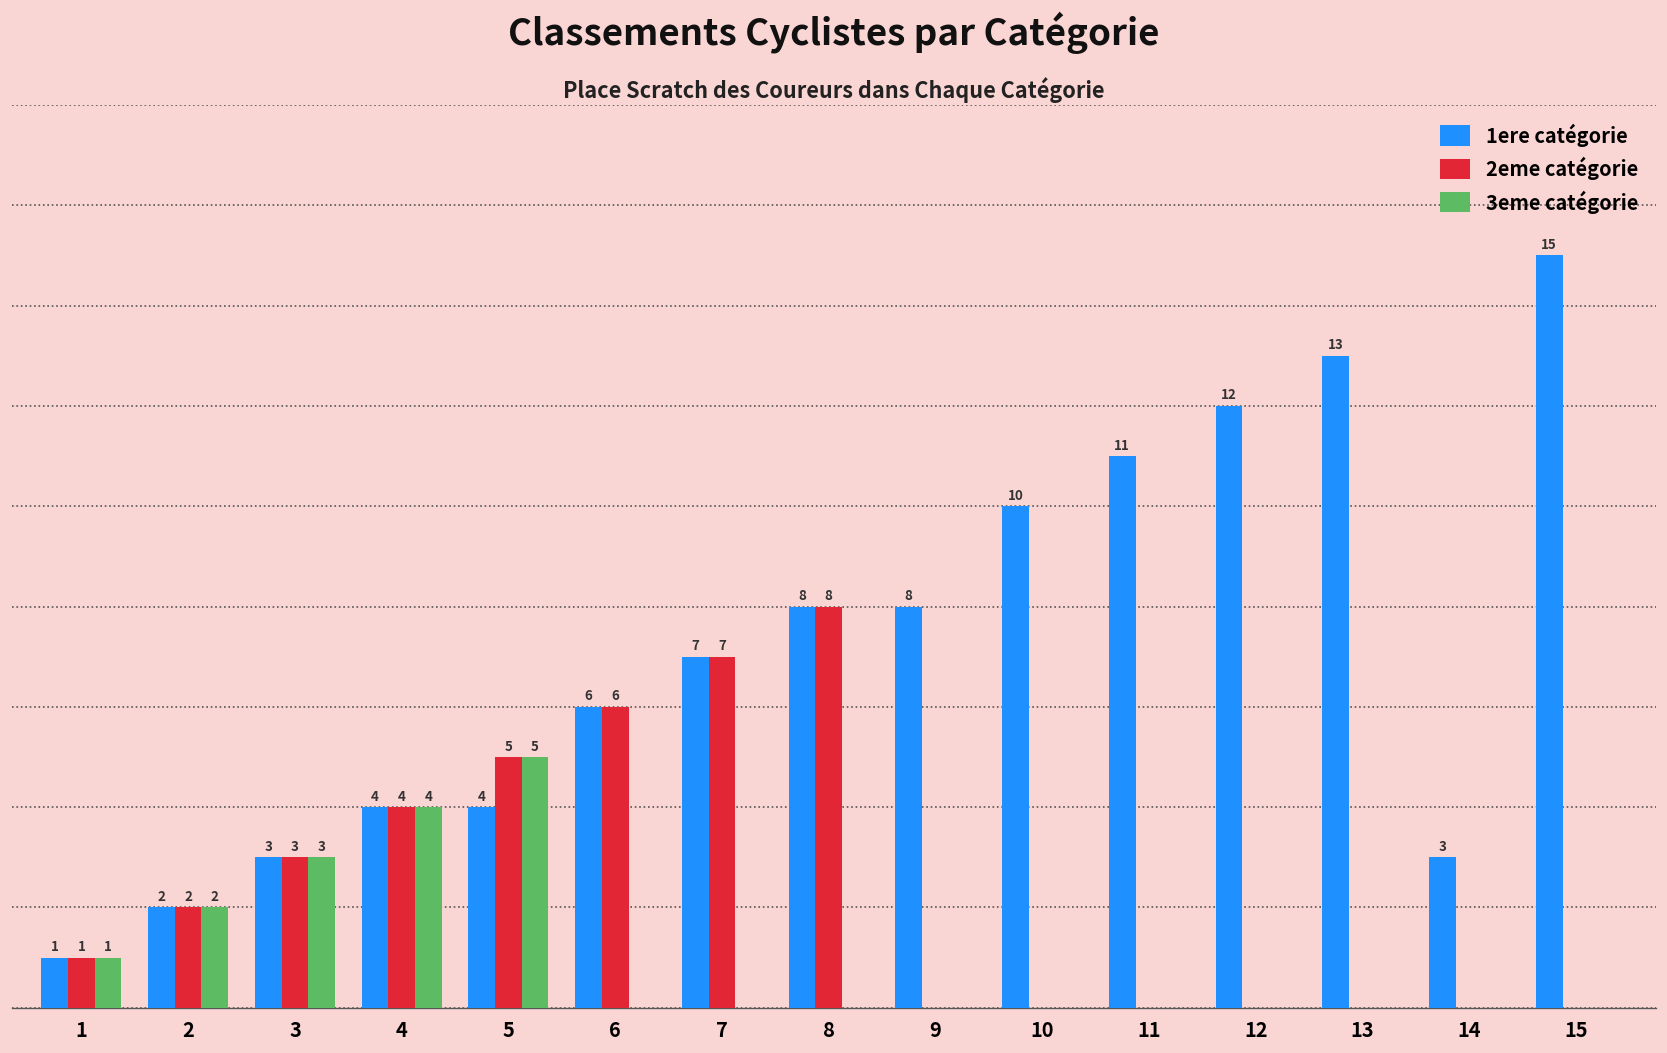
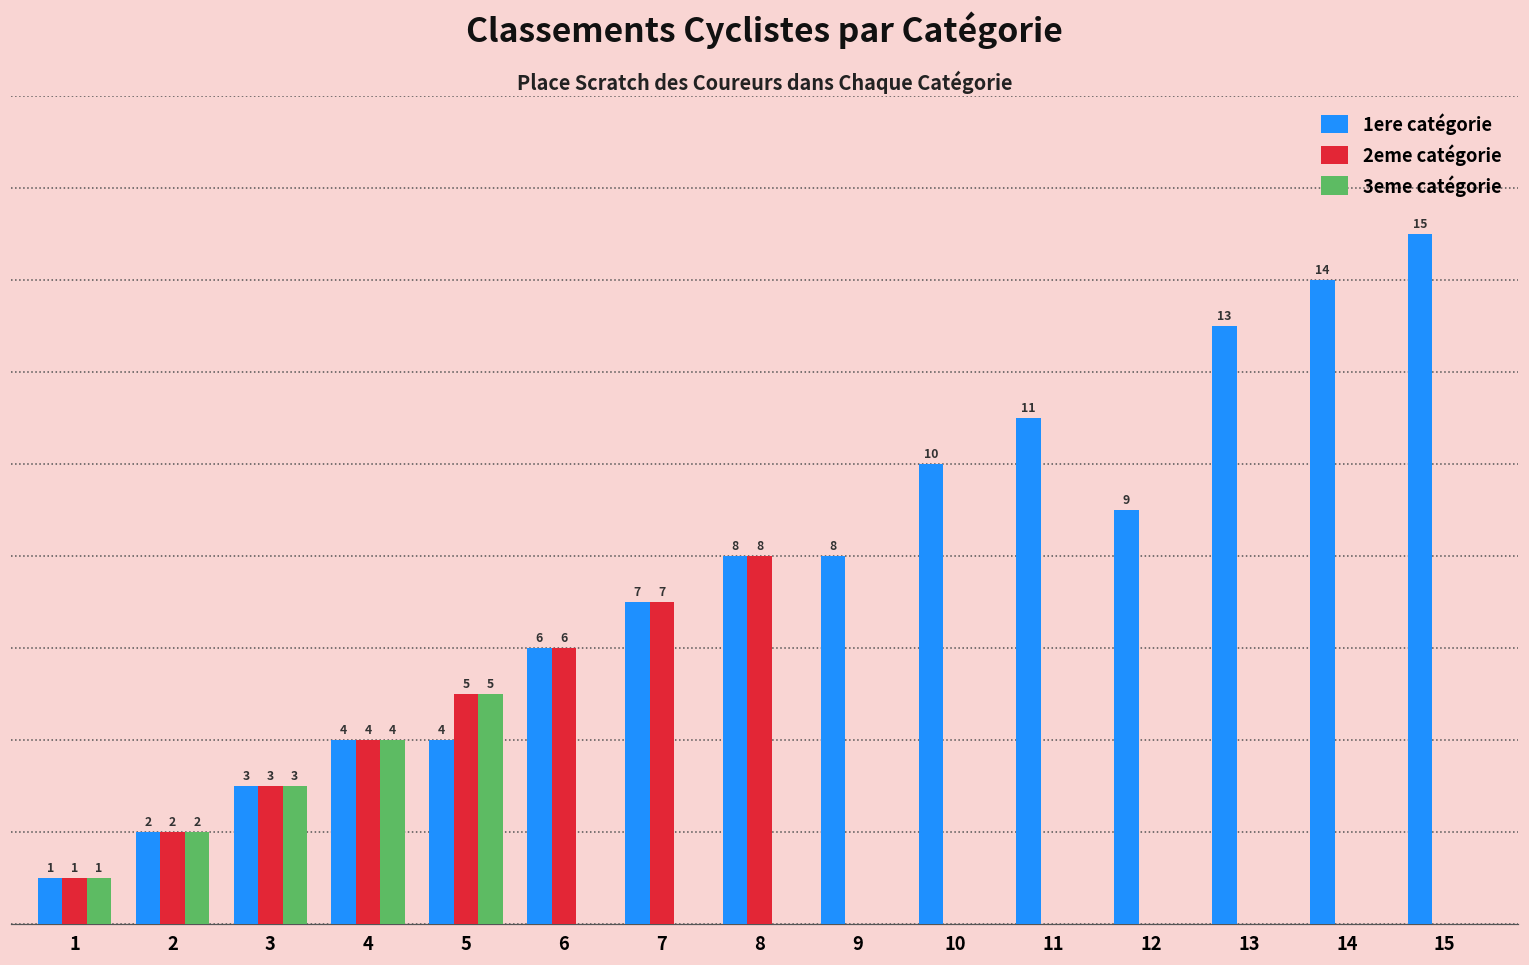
  {
    "1ere catégorie": {
      "1": 1,
      "2": 2,
      "3": 3,
      "4": 4,
      "5": 4,
      "6": 6,
      "7": 7,
      "8": 8,
      "9": 8,
      "10": 10,
      "11": 11,
-     "12": 12,
+     "12": 9,
      "13": 13,
-     "14": 3,
+     "14": 14,
      "15": 15
    },
    "2eme catégorie": {
      "1": 1,
      "2": 2,
      "3": 3,
      "4": 4,
      "5": 5,
      "6": 6,
      "7": 7,
      "8": 8
    },
    "3eme catégorie": {
      "1": 1,
      "2": 2,
      "3": 3,
      "4": 4,
      "5": 5
    }
  }
